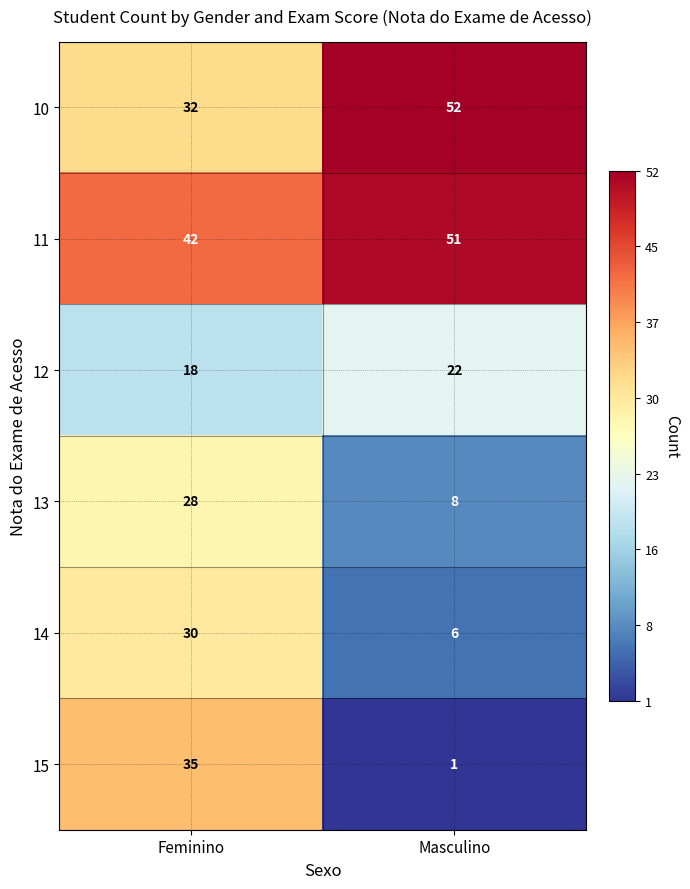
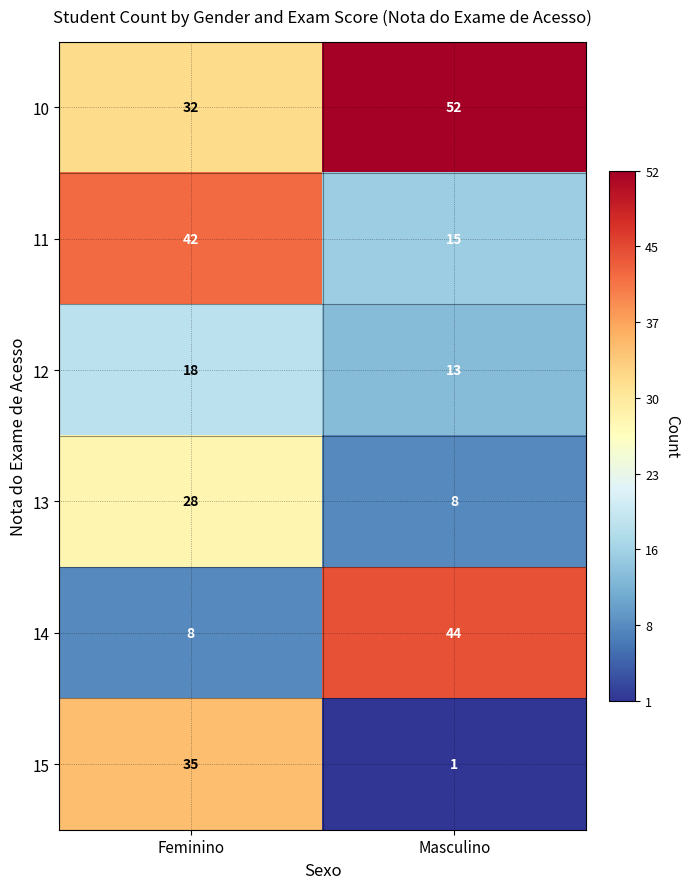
  {
    "10": {
      "Feminino": 32,
      "Masculino": 52
    },
    "11": {
      "Feminino": 42,
-     "Masculino": 51
+     "Masculino": 15
    },
    "12": {
      "Feminino": 18,
-     "Masculino": 22
+     "Masculino": 13
    },
    "13": {
      "Feminino": 28,
      "Masculino": 8
    },
    "14": {
-     "Feminino": 30,
-     "Masculino": 6
+     "Feminino": 8,
+     "Masculino": 44
    },
    "15": {
      "Feminino": 35,
      "Masculino": 1
    }
  }
